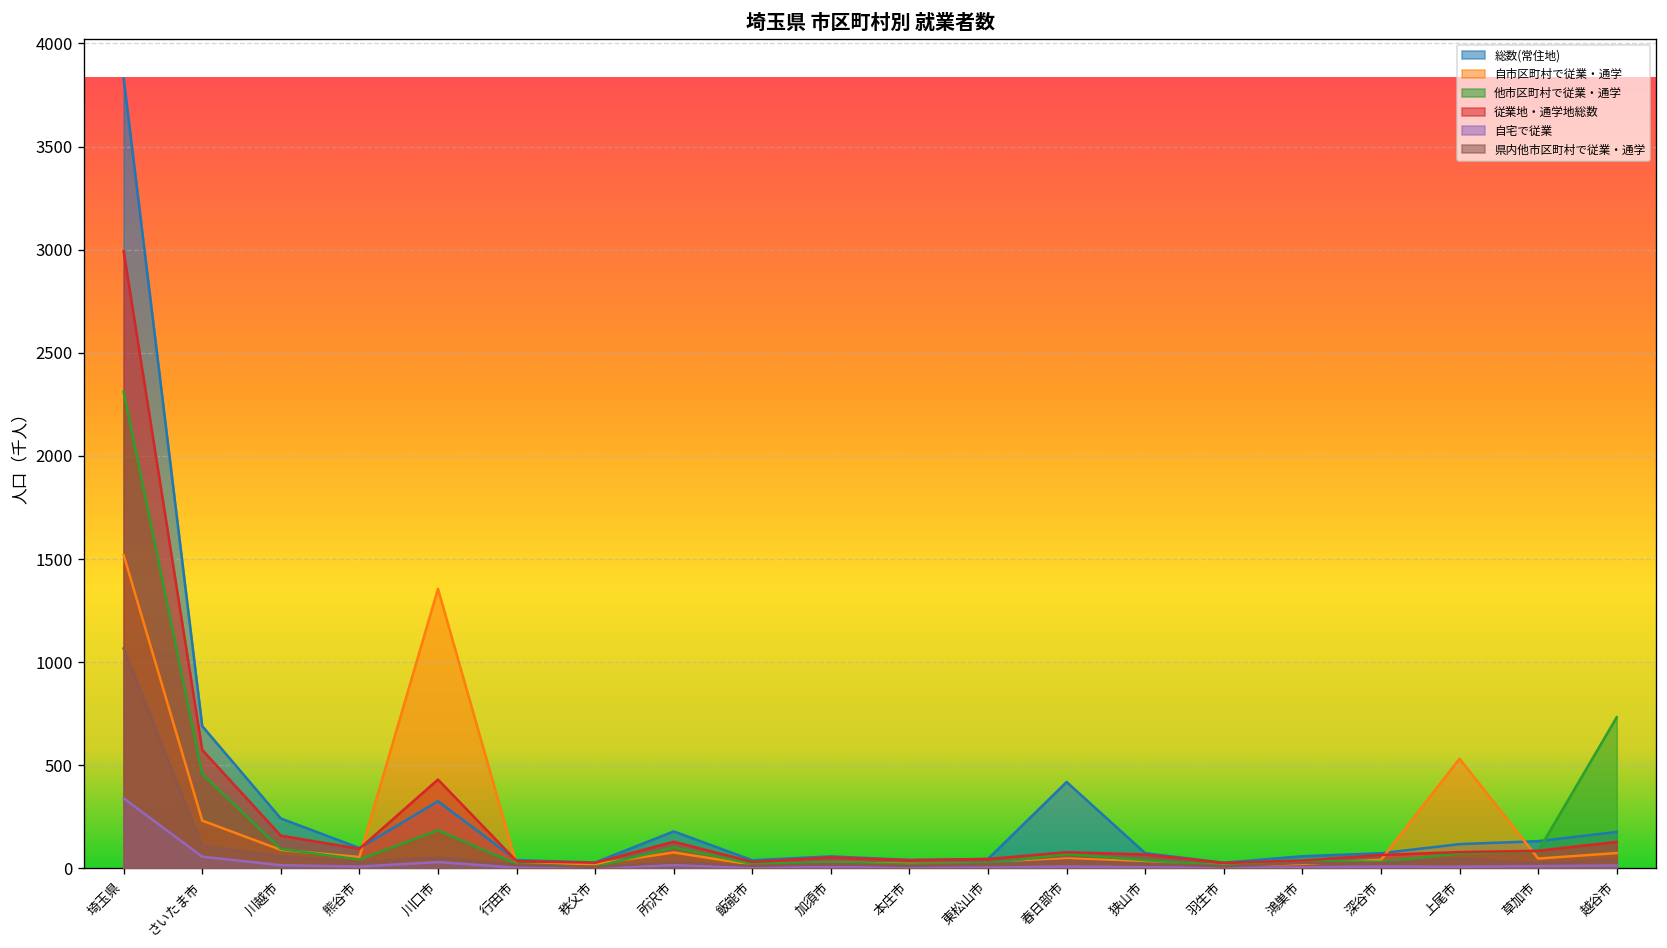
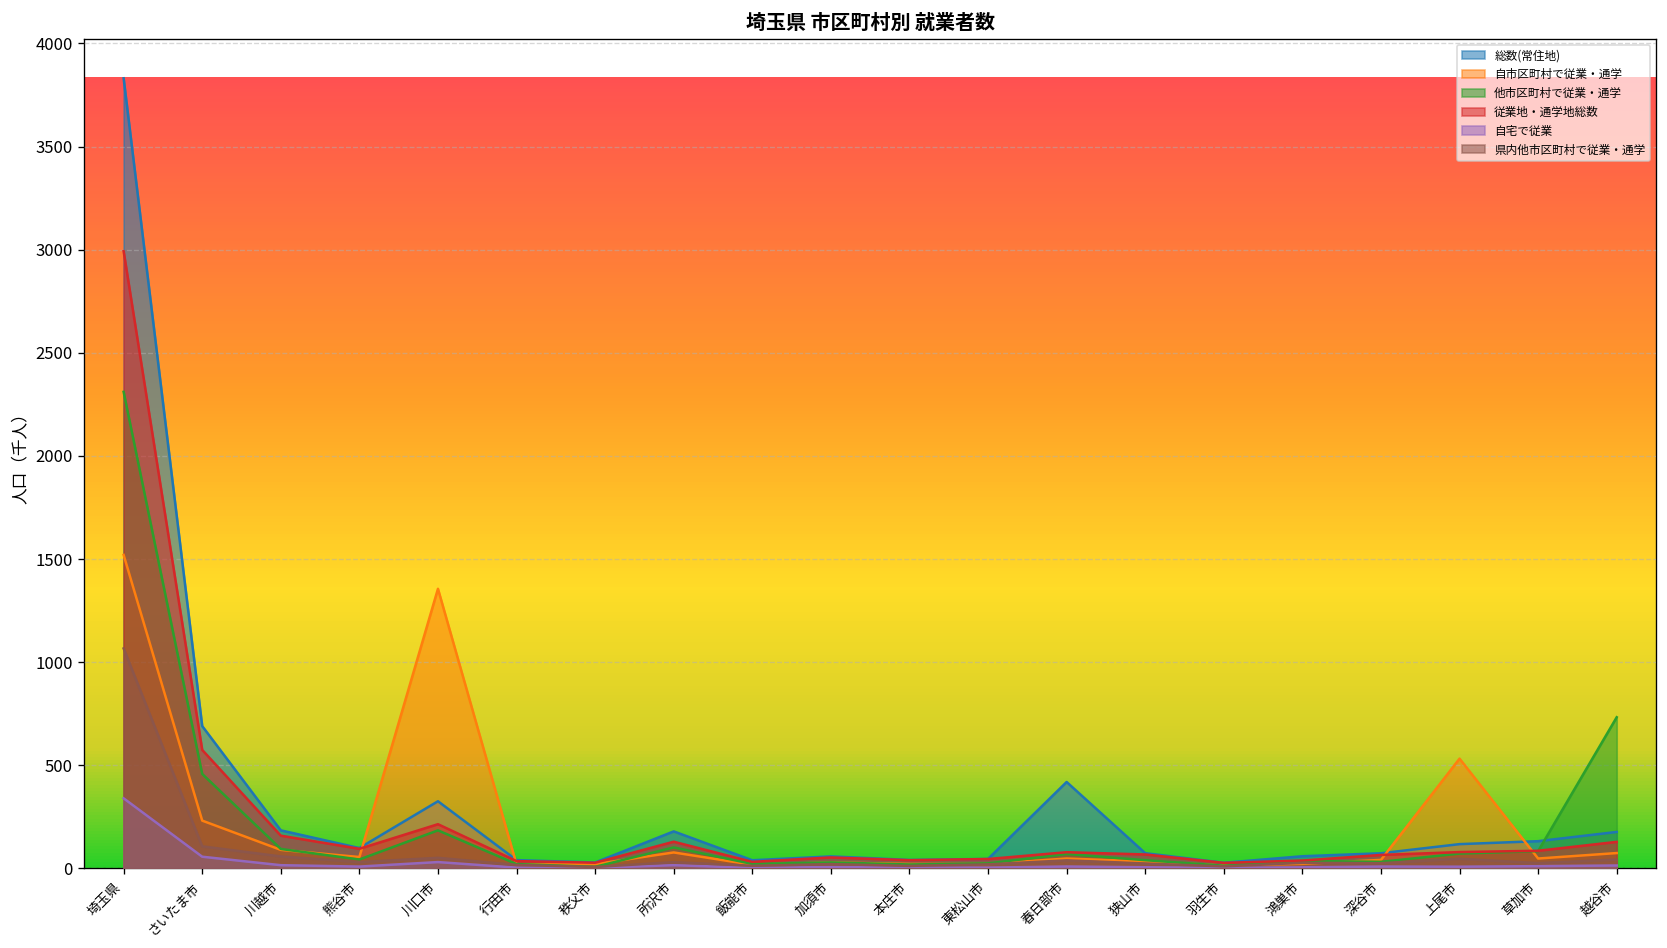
  {
    "総数(常住地)": {
      "埼玉県": 3830,
      "さいたま市": 690,
-     "川越市": 240,
+     "川越市": 180,
      "川口市": 330,
      "所沢市": 180,
      "春日部市": 420,
      "鴻巣市": 60,
      "上尾市": 120,
      "草加市": 130,
      "越谷市": 180
    },
    "自市区町村で従業・通学": {
      "埼玉県": 1520,
      "さいたま市": 230,
      "川口市": 1360,
      "所沢市": 80,
      "上尾市": 530,
      "草加市": 50,
      "越谷市": 70
    },
    "他市区町村で従業・通学": {
      "埼玉県": 2310,
      "さいたま市": 460,
      "川口市": 180,
      "所沢市": 100,
      "越谷市": 730
    },
    "従業地・通学地総数": {
      "埼玉県": 2990,
      "さいたま市": 570,
      "川越市": 160,
-     "川口市": 430,
+     "川口市": 210,
      "所沢市": 130,
      "越谷市": 130
    },
    "自宅で従業": {
      "埼玉県": 340,
      "さいたま市": 60,
      "川越市": 20,
      "熊谷市": 10,
      "川口市": 30,
      "東松山市": 0,
      "春日部市": 10,
      "狭山市": 10,
      "鴻巣市": 10,
      "深谷市": 10,
      "上尾市": 10,
      "草加市": 10,
      "越谷市": 10
    },
    "県内他市区町村で従業・通学": {
      "埼玉県": 1070,
      "さいたま市": 110,
      "川越市": 60,
      "川口市": 50,
      "上尾市": 50,
      "草加市": 30,
      "越谷市": 40
    }
  }
